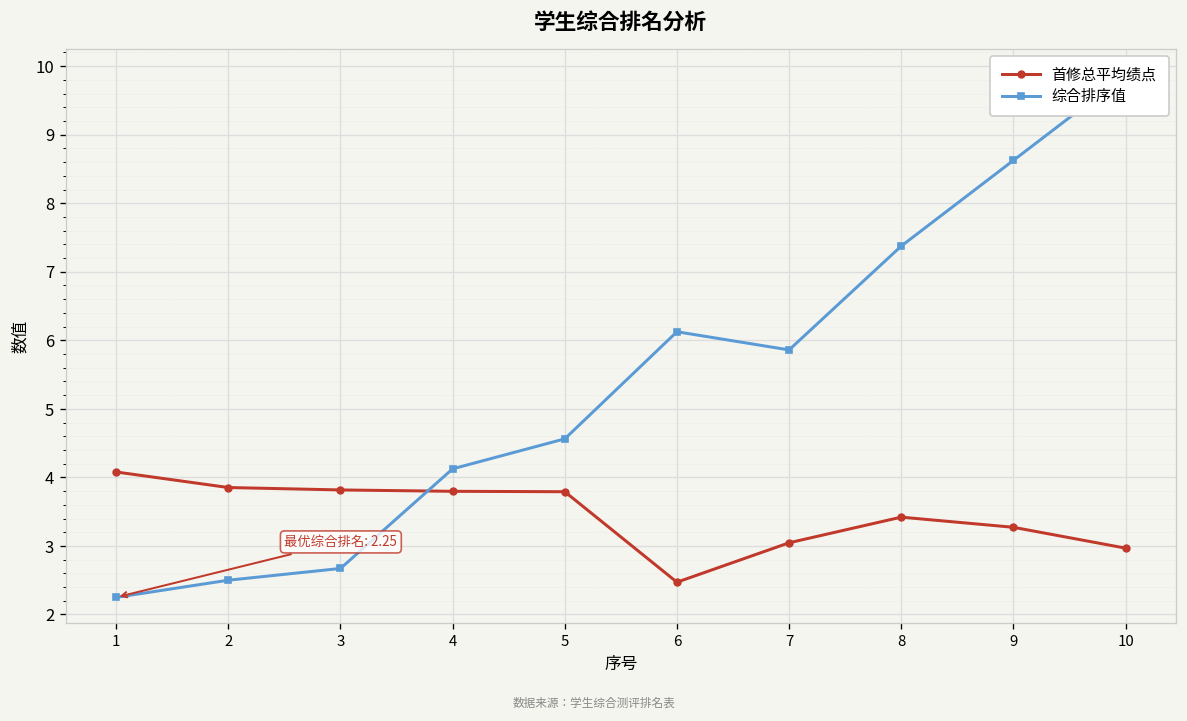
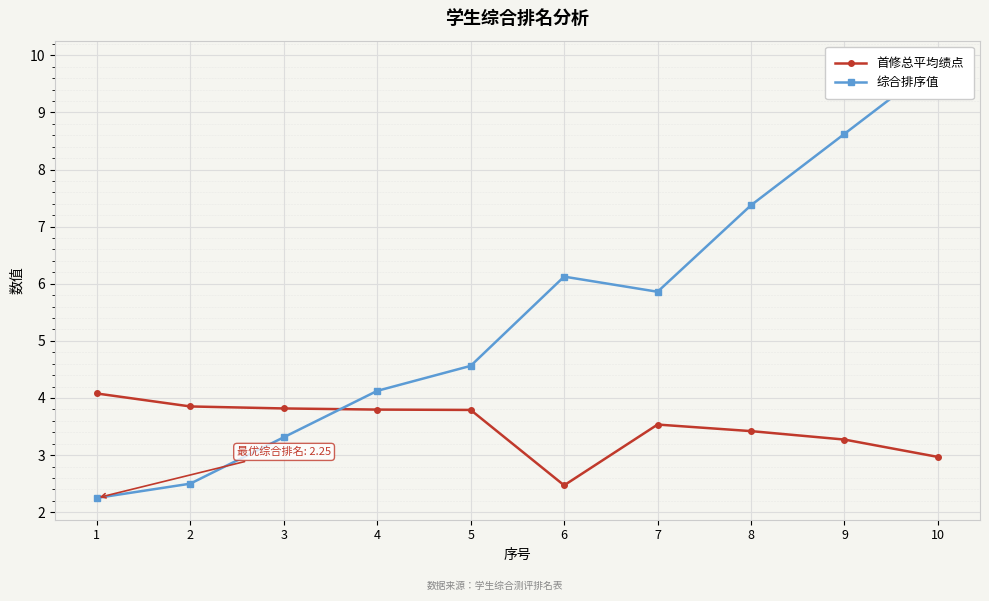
  {
    "首修总平均绩点": {
      "1": 4.1,
      "2": 3.9,
      "3": 3.8,
      "4": 3.8,
      "5": 3.8,
      "6": 2.5,
-     "7": 3.0,
+     "7": 3.5,
      "8": 3.4,
      "9": 3.3,
      "10": 3.0
    },
    "综合排序值": {
      "1": 2.3,
-     "3": 2.7,
+     "3": 3.3,
      "4": 4.1,
      "5": 4.6,
      "6": 6.1,
      "7": 5.9,
      "8": 7.4,
      "9": 8.6
    }
  }
